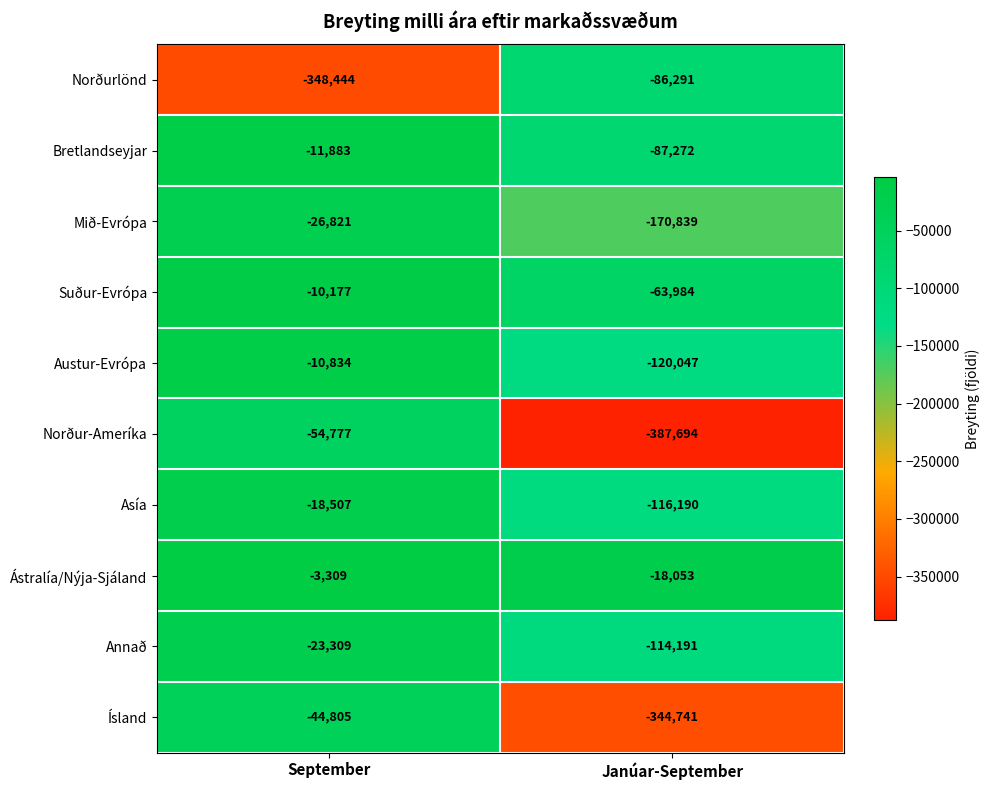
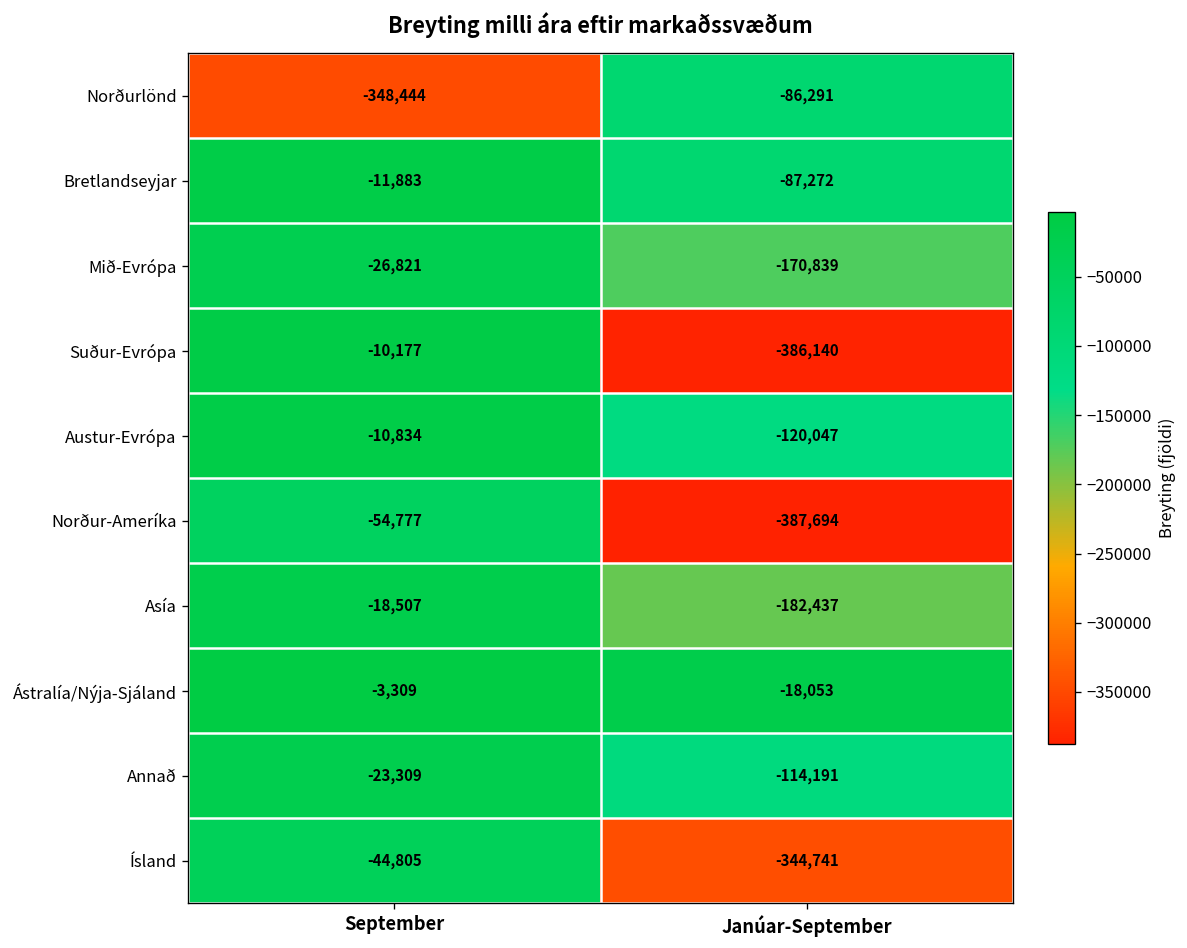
  {
    "Norðurlönd": {
      "September": "-348,444",
      "Janúar-September": "-86,291"
    },
    "Bretlandseyjar": {
      "September": "-11,883",
      "Janúar-September": "-87,272"
    },
    "Mið-Evrópa": {
      "September": "-26,821",
      "Janúar-September": "-170,839"
    },
    "Suður-Evrópa": {
      "September": "-10,177",
-     "Janúar-September": "-63,984"
+     "Janúar-September": "-386,140"
    },
    "Austur-Evrópa": {
      "September": "-10,834",
      "Janúar-September": "-120,047"
    },
    "Norður-Ameríka": {
      "September": "-54,777",
      "Janúar-September": "-387,694"
    },
    "Asía": {
      "September": "-18,507",
-     "Janúar-September": "-116,190"
+     "Janúar-September": "-182,437"
    },
    "Ástralía/Nýja-Sjáland": {
      "September": "-3,309",
      "Janúar-September": "-18,053"
    },
    "Annað": {
      "September": "-23,309",
      "Janúar-September": "-114,191"
    },
    "Ísland": {
      "September": "-44,805",
      "Janúar-September": "-344,741"
    }
  }
